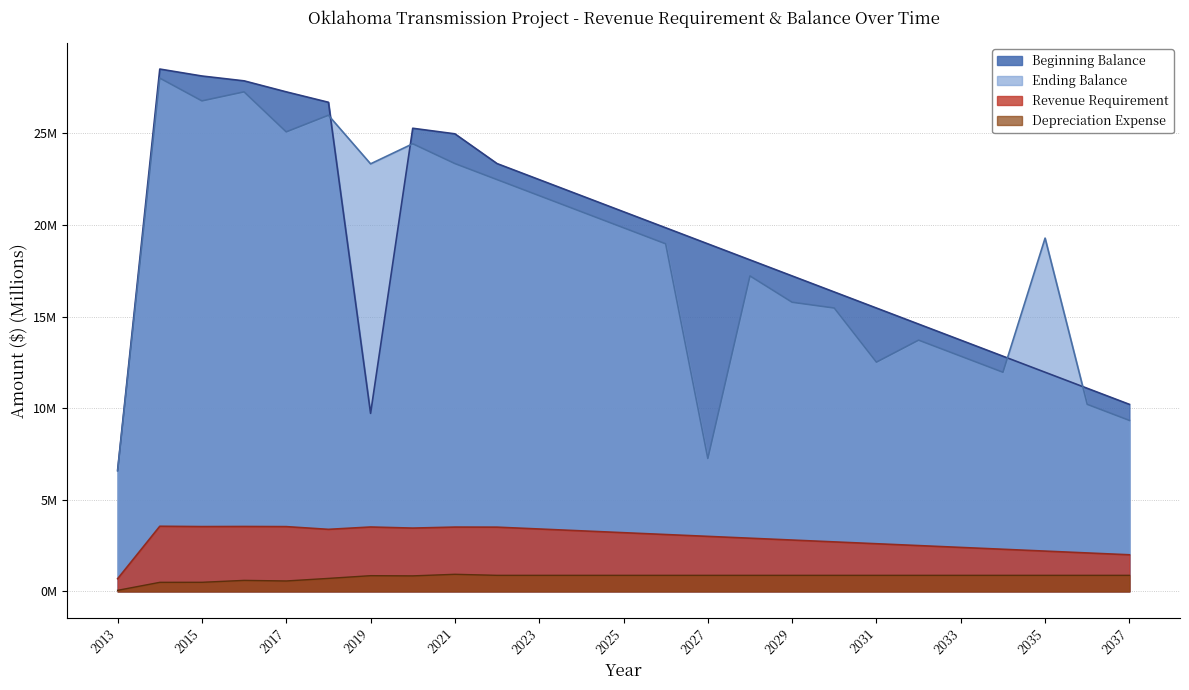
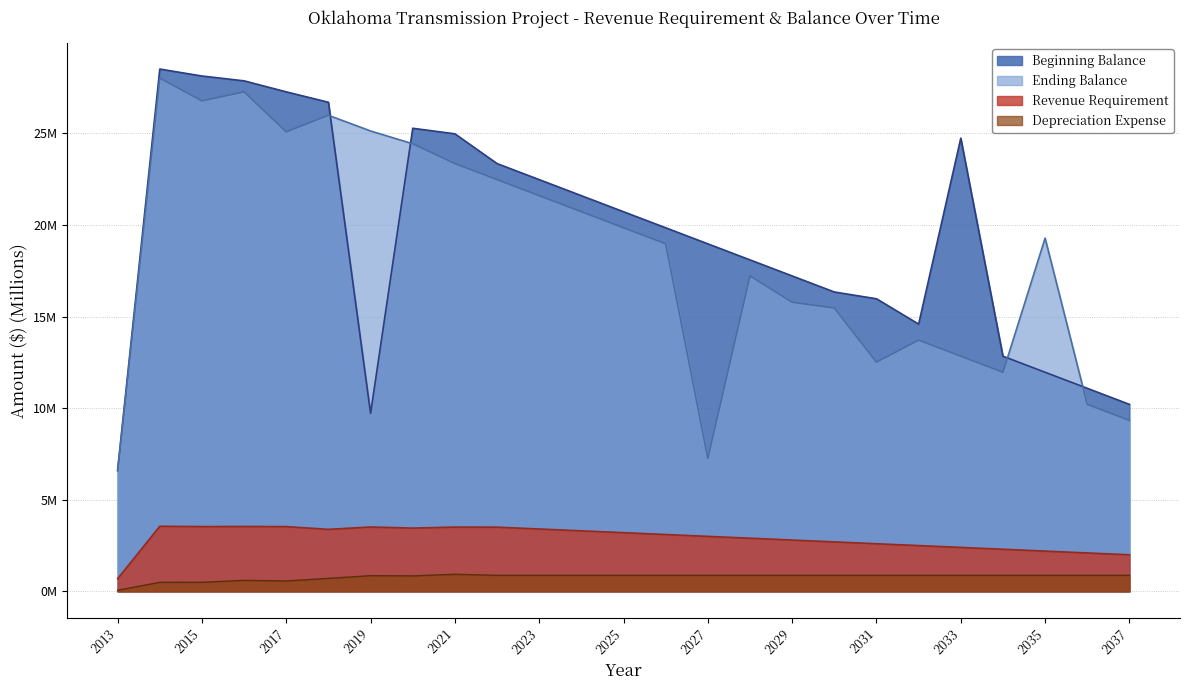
  {
    "Beginning Balance": {
      "2015": 28100000,
      "2017": 27300000,
      "2019": 9700000,
      "2021": 25000000,
      "2023": 22500000,
      "2025": 20700000,
      "2027": 19000000,
      "2029": 17200000,
-     "2031": 15500000,
-     "2033": 13700000,
+     "2031": 16000000,
+     "2033": 24700000,
      "2035": 12000000,
      "2037": 10200000
    },
    "Ending Balance": {
      "2015": 26800000,
      "2017": 25100000,
-     "2019": 23300000,
+     "2019": 25100000,
      "2021": 23400000,
      "2023": 21600000,
      "2025": 19800000,
      "2027": 7300000,
      "2029": 15800000,
      "2031": 12500000,
      "2033": 12800000,
      "2035": 19300000,
      "2037": 9300000
    }
  }
